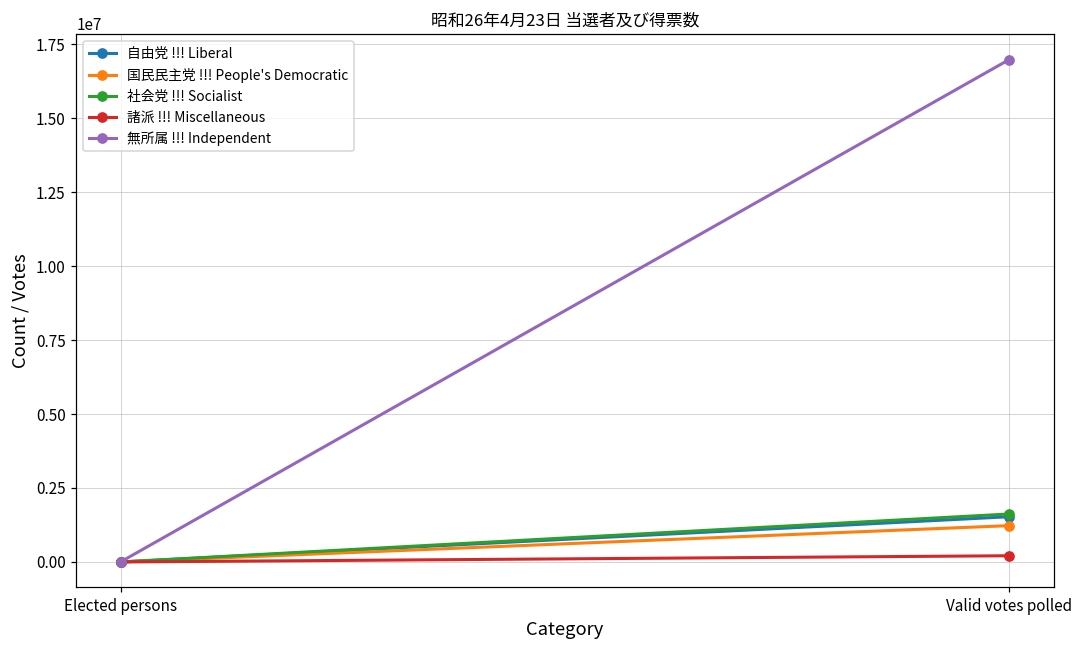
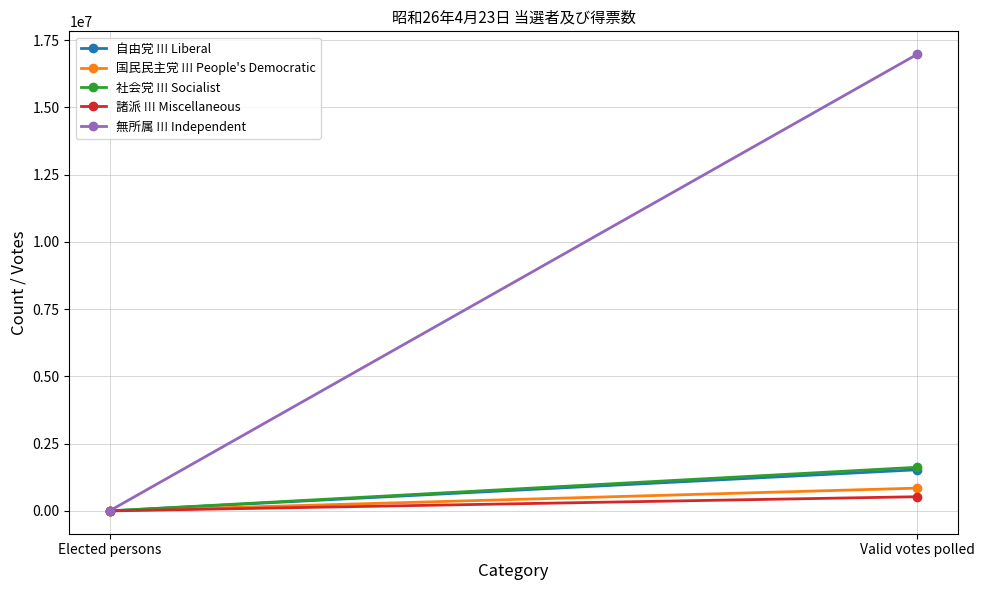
  {
    "国民民主党 !!! People's Democratic": {
-     "Valid votes polled": 1200000
+     "Valid votes polled": 800000
    },
    "諸派 !!! Miscellaneous": {
-     "Valid votes polled": 200000
+     "Valid votes polled": 500000
    },
    "無所属 !!! Independent": {
      "Valid votes polled": 17000000
    }
  }
